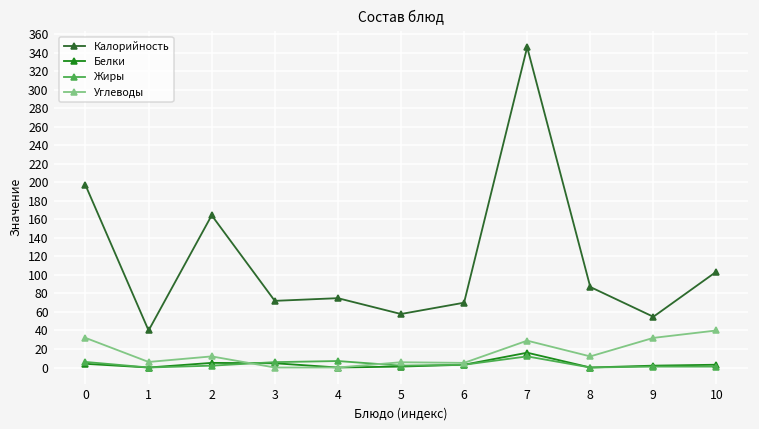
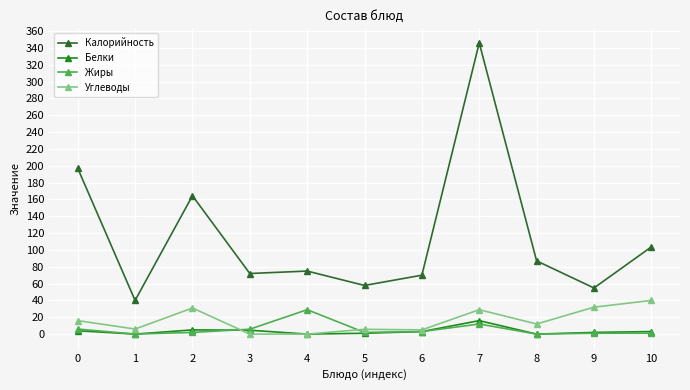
  {
    "Жиры": {
-     "4": 10,
+     "4": 30,
      "7": 10
    },
    "Углеводы": {
-     "0": 30,
+     "0": 20,
      "1": 10,
-     "2": 10,
+     "2": 30,
      "3": 0,
      "5": 10,
      "7": 30,
      "8": 10,
      "9": 30,
      "10": 40
    }
  }
